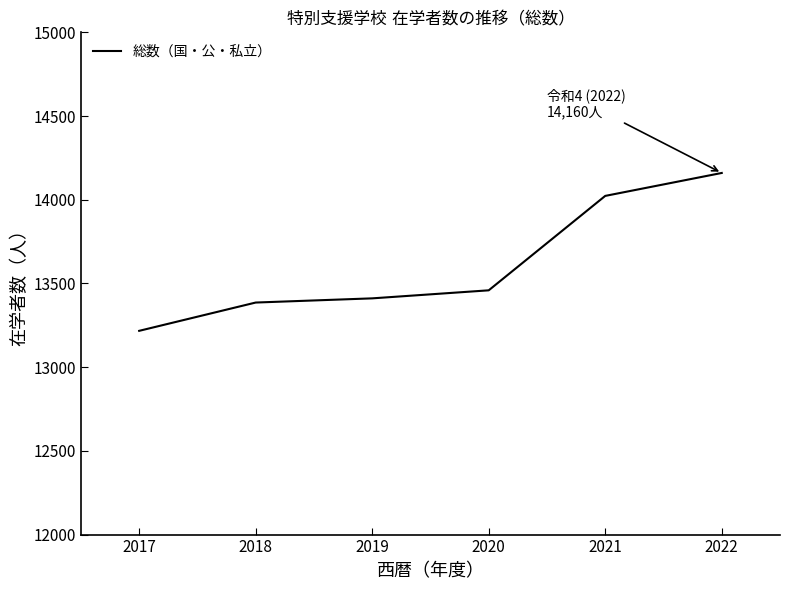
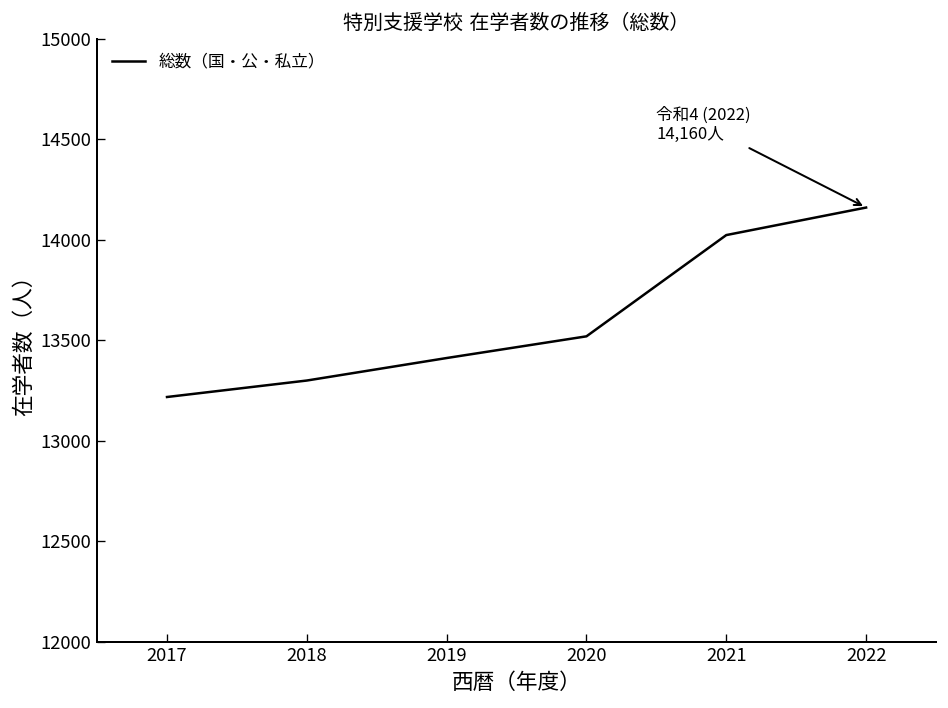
  {
    "2017": 13220,
-   "2018": 13390,
+   "2018": 13300,
    "2019": 13410,
-   "2020": 13460,
+   "2020": 13520,
    "2021": 14020
  }
